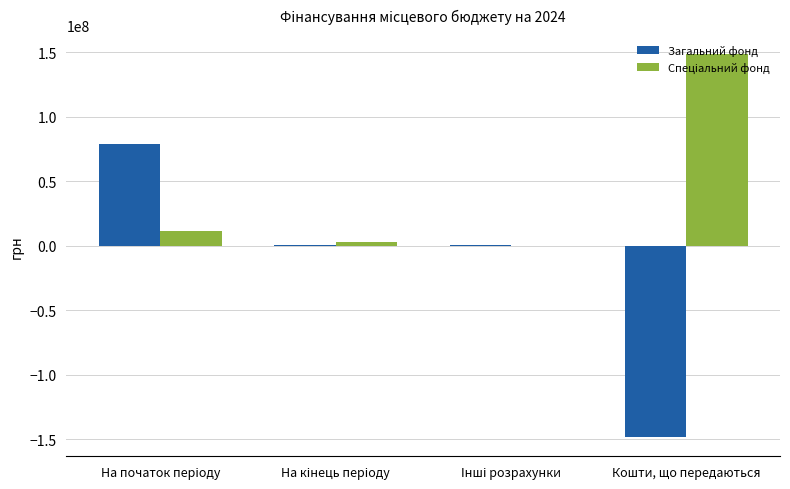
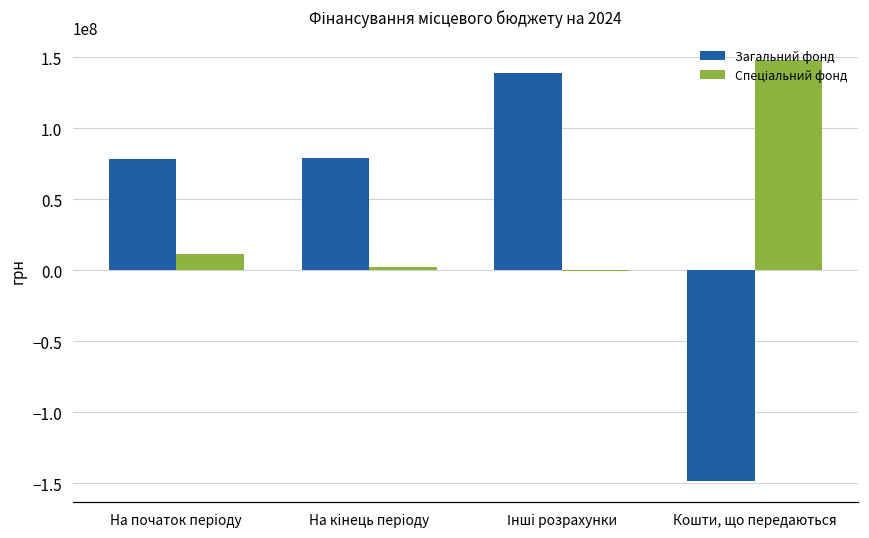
  {
    "Загальний фонд": {
      "На початок періоду": 79000000,
-     "На кінець періоду": 1000000,
-     "Інші розрахунки": 1000000,
+     "На кінець періоду": 79000000,
+     "Інші розрахунки": 139000000,
      "Кошти, що передаються": -148000000
    },
    "Спеціальний фонд": {
      "На початок періоду": 12000000,
      "На кінець періоду": 3000000,
      "Кошти, що передаються": 148000000
    }
  }
